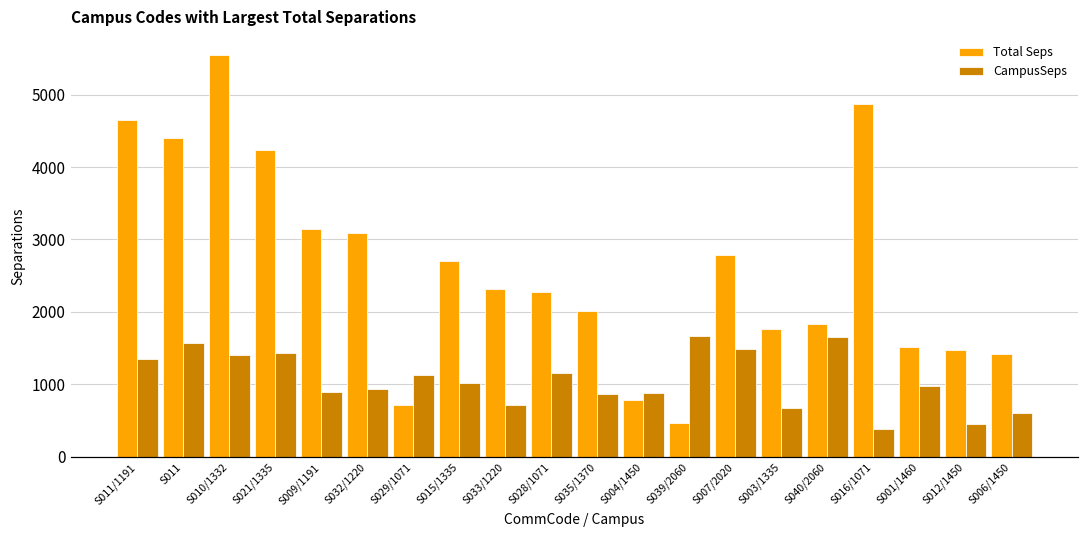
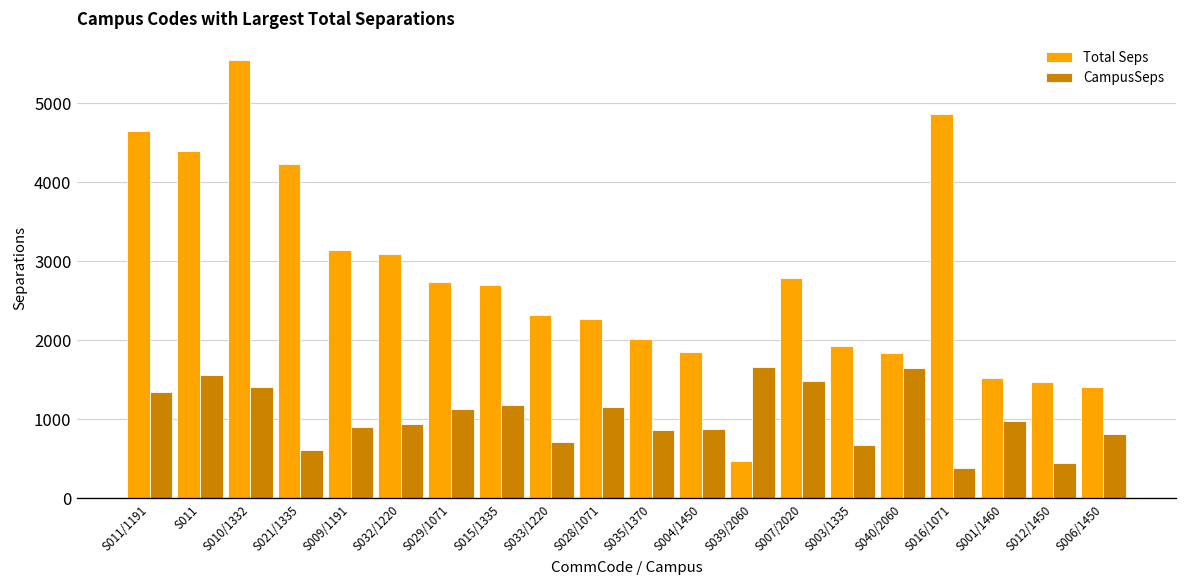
  {
    "Total Seps": {
      "S011/1191": 4600,
      "S011": 4400,
      "S010/1332": 5500,
      "S021/1335": 4200,
      "S009/1191": 3100,
      "S032/1220": 3100,
-     "S029/1071": 700,
+     "S029/1071": 2700,
      "S015/1335": 2700,
      "S033/1220": 2300,
      "S028/1071": 2300,
      "S035/1370": 2000,
-     "S004/1450": 800,
+     "S004/1450": 1900,
      "S039/2060": 500,
      "S007/2020": 2800,
-     "S003/1335": 1800,
+     "S003/1335": 1900,
      "S040/2060": 1800,
      "S016/1071": 4900,
      "S001/1460": 1500,
      "S012/1450": 1500,
      "S006/1450": 1400
    },
    "CampusSeps": {
      "S011/1191": 1400,
      "S011": 1600,
      "S010/1332": 1400,
-     "S021/1335": 1400,
+     "S021/1335": 600,
      "S009/1191": 900,
      "S032/1220": 900,
      "S029/1071": 1100,
-     "S015/1335": 1000,
+     "S015/1335": 1200,
      "S033/1220": 700,
      "S028/1071": 1200,
      "S035/1370": 900,
      "S004/1450": 900,
      "S039/2060": 1700,
      "S007/2020": 1500,
      "S003/1335": 700,
      "S040/2060": 1700,
      "S016/1071": 400,
      "S001/1460": 1000,
      "S012/1450": 400,
-     "S006/1450": 600
+     "S006/1450": 800
    }
  }
